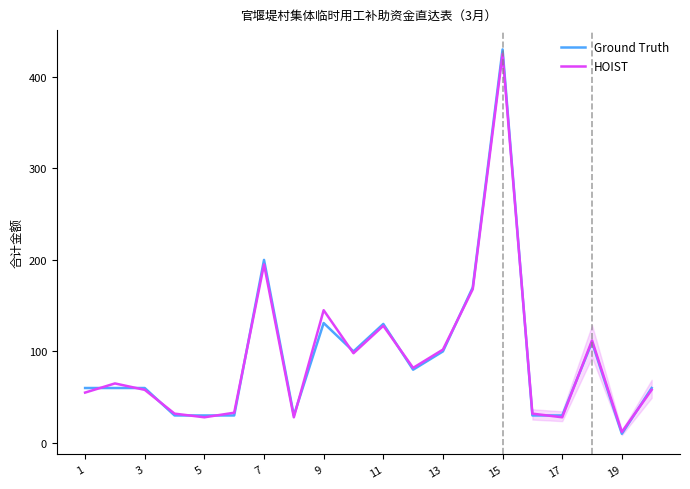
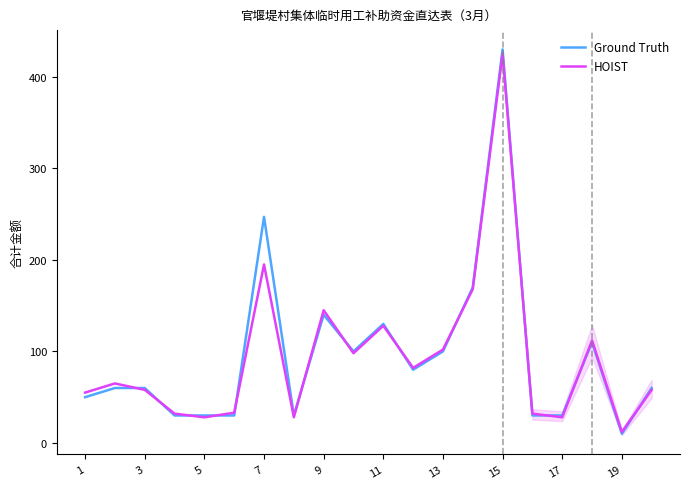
  {
    "Ground Truth": {
-     "1": 60,
-     "7": 200,
-     "9": 130,
+     "1": 50,
+     "7": 250,
+     "9": 140,
      "15": 430
    }
  }
